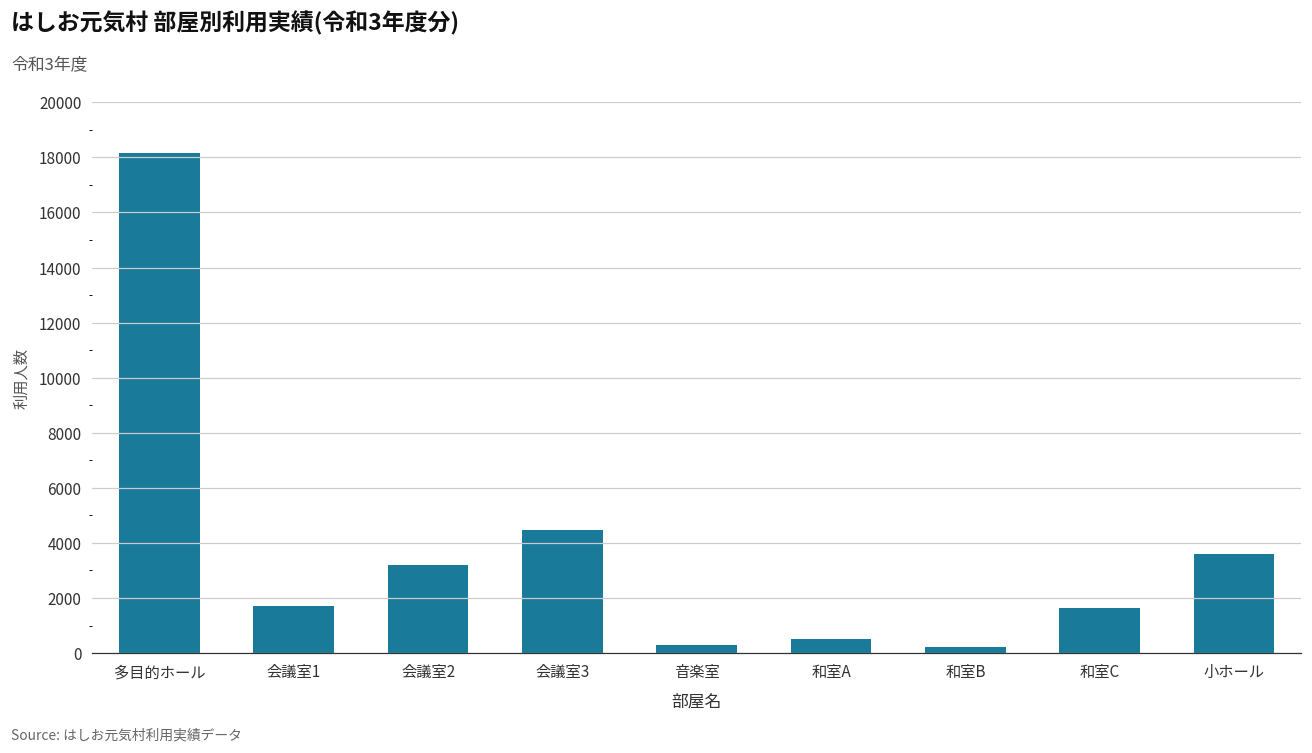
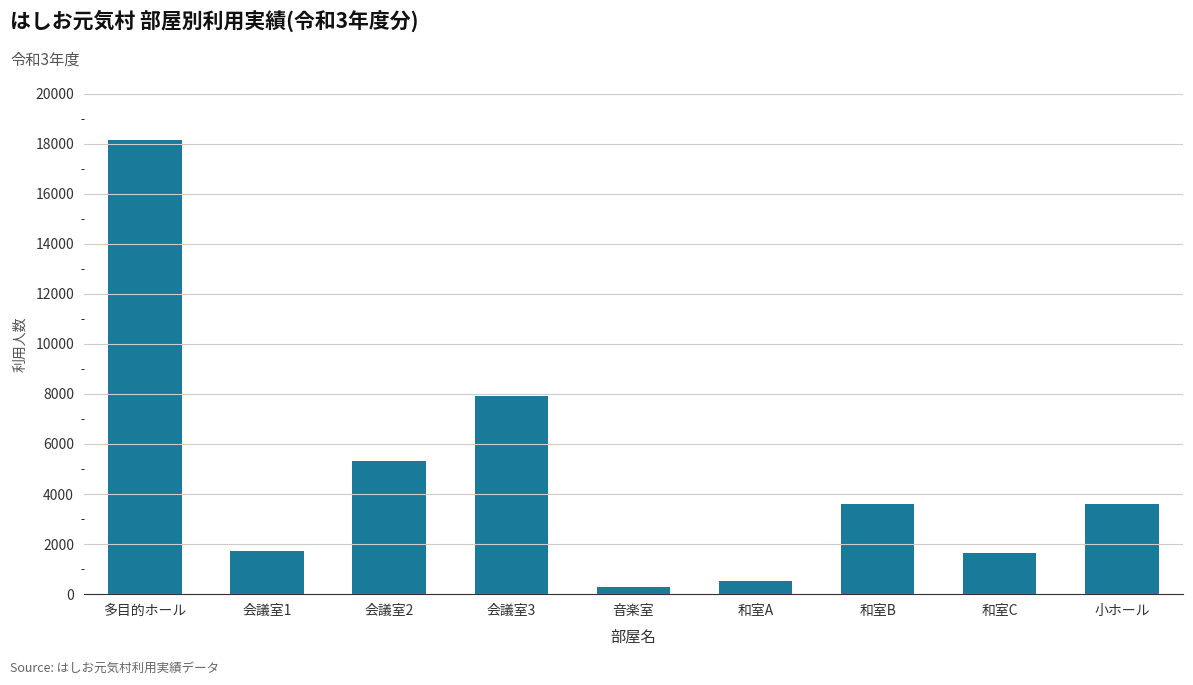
  {
    "多目的ホール": 18100,
    "会議室1": 1700,
-   "会議室2": 3200,
-   "会議室3": 4500,
+   "会議室2": 5300,
+   "会議室3": 7900,
    "音楽室": 300,
    "和室A": 500,
-   "和室B": 200,
+   "和室B": 3600,
    "和室C": 1600,
    "小ホール": 3600
  }
